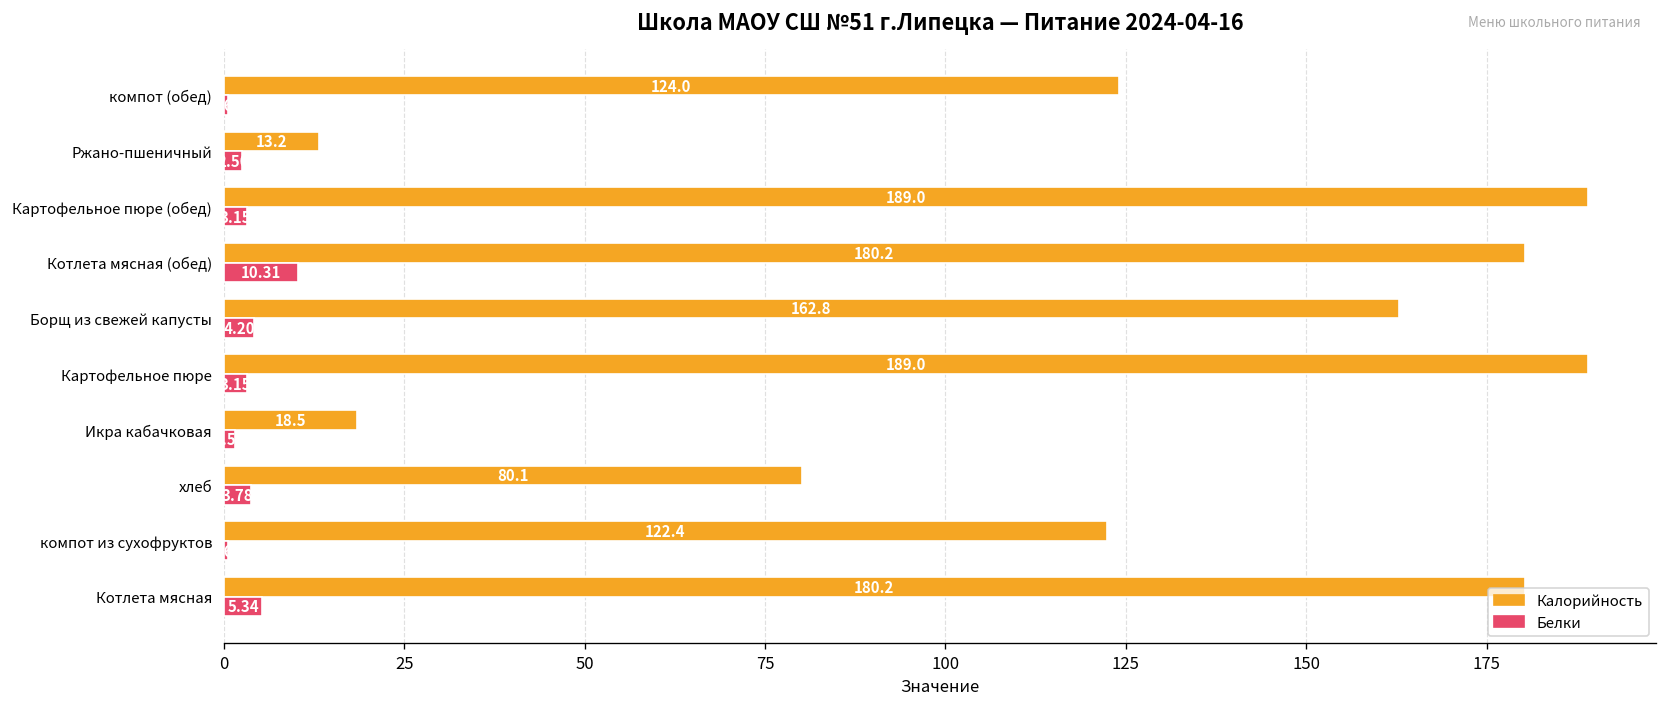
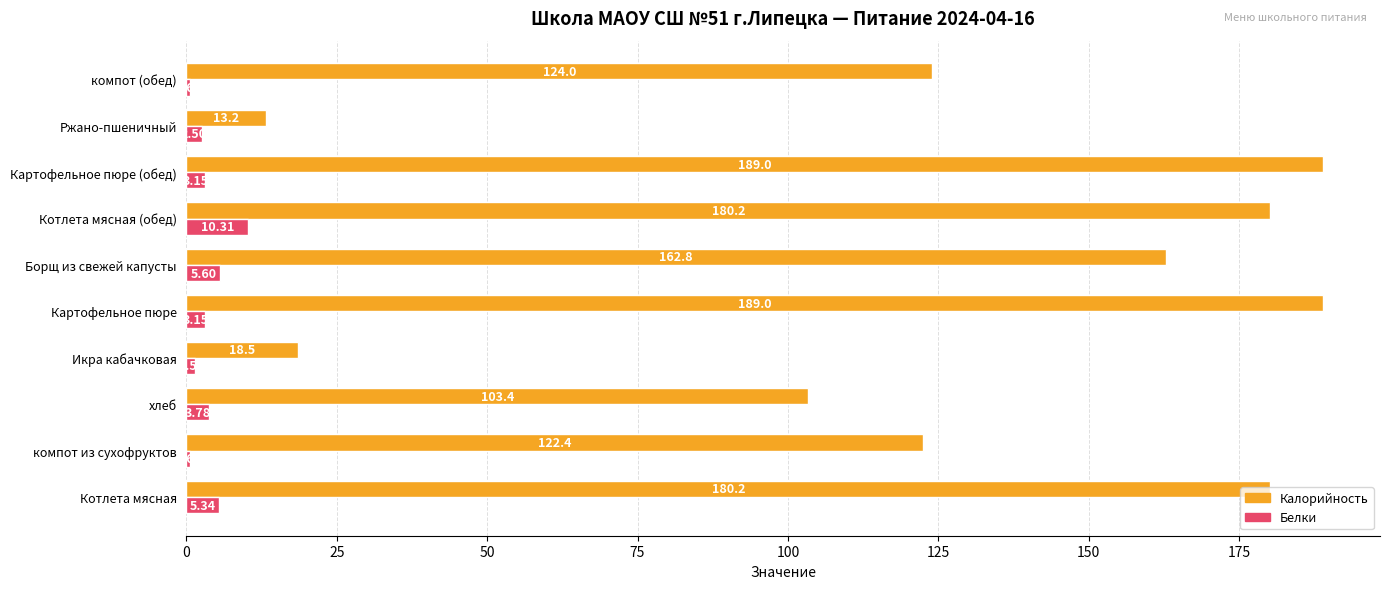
  {
    "Калорийность": {
      "компот (обед)": 124.0,
      "Ржано-пшеничный": 13.2,
      "Картофельное пюре (обед)": 189.0,
      "Котлета мясная (обед)": 180.2,
      "Борщ из свежей капусты": 162.8,
      "Картофельное пюре": 189.0,
      "Икра кабачковая": 18.5,
-     "хлеб": 80.1,
+     "хлеб": 103.4,
      "компот из сухофруктов": 122.4
    },
    "Белки": {
      "Ржано-пшеничный": 2.50,
      "Картофельное пюре (обед)": 3.15,
      "Котлета мясная (обед)": 10.31,
-     "Борщ из свежей капусты": 4.20,
+     "Борщ из свежей капусты": 5.60,
      "Картофельное пюре": 3.15,
      "хлеб": 3.78,
      "Котлета мясная": 5.34
    }
  }
